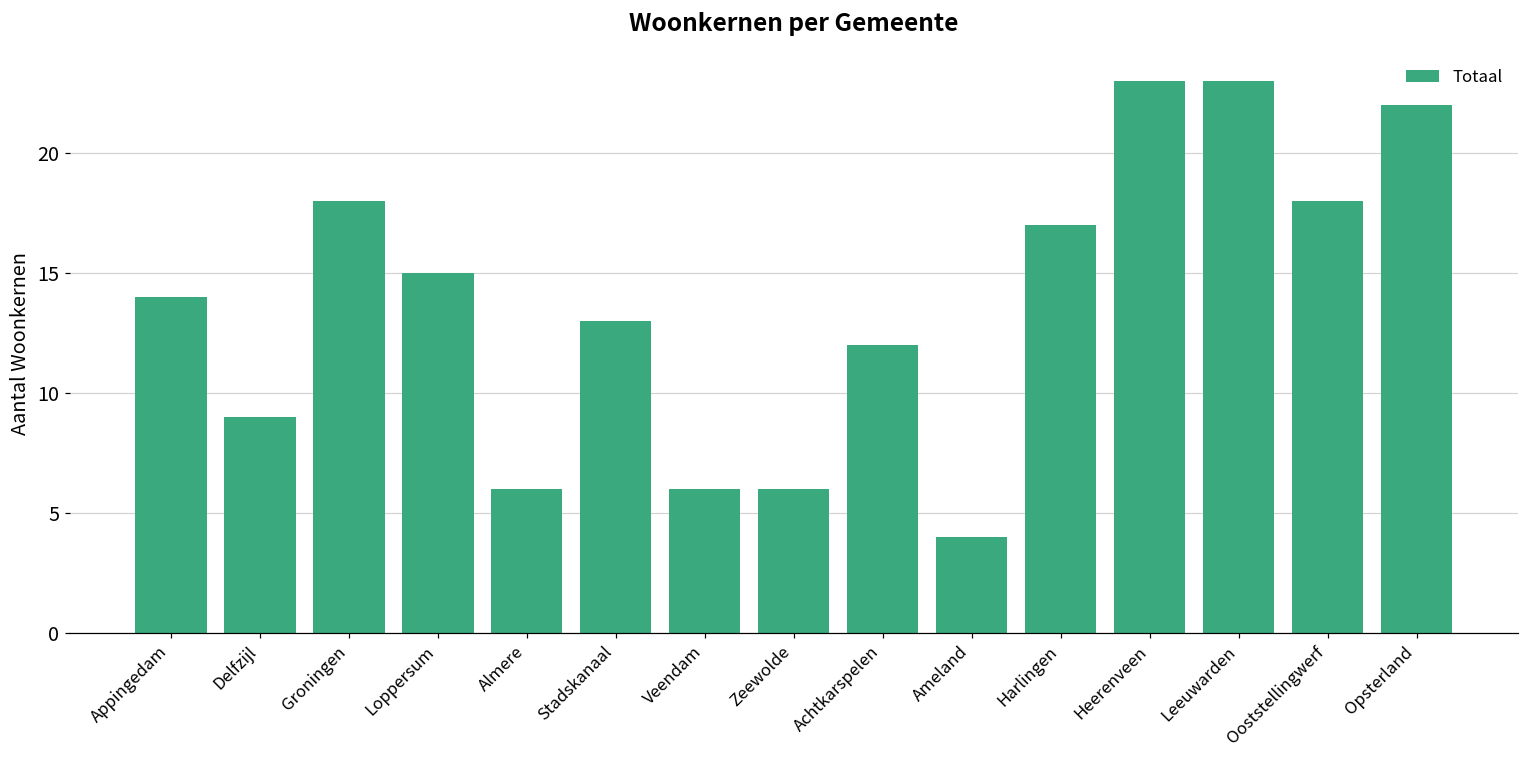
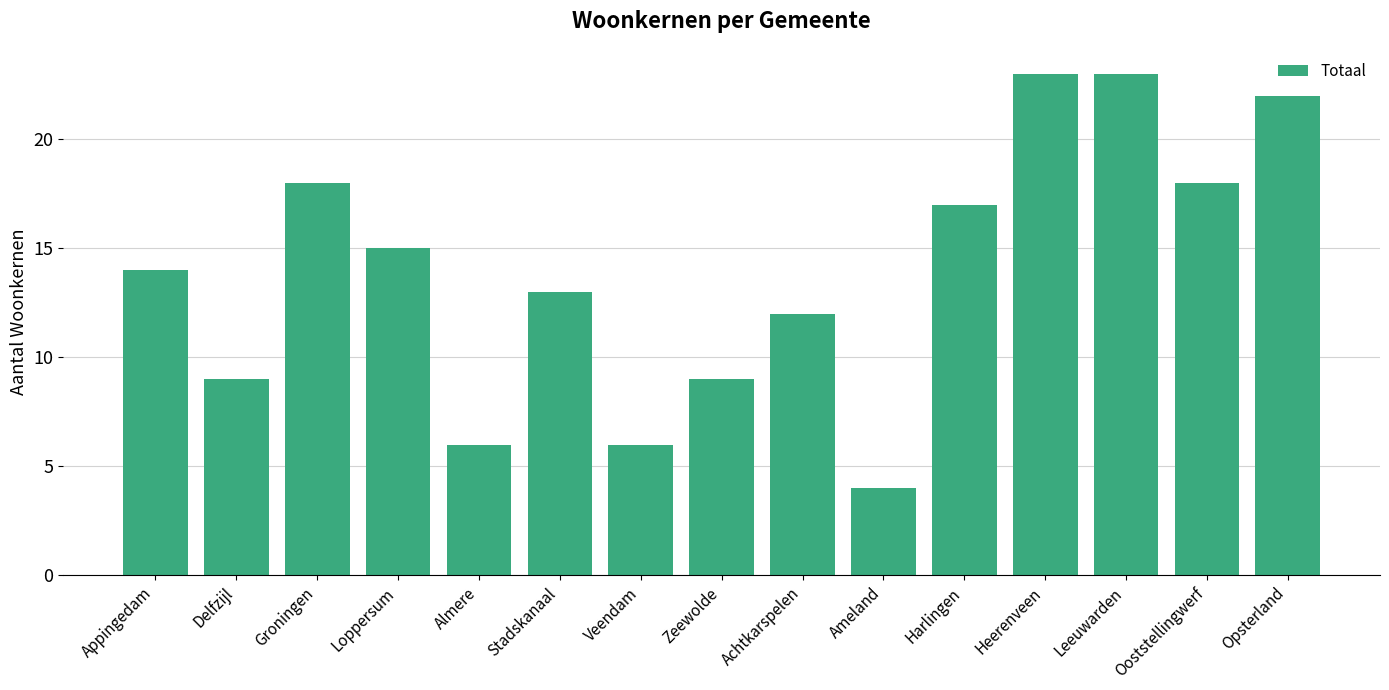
  {
    "Appingedam": 14,
    "Delfzijl": 9,
    "Groningen": 18,
    "Loppersum": 15,
    "Almere": 6,
    "Stadskanaal": 13,
    "Veendam": 6,
-   "Zeewolde": 6,
+   "Zeewolde": 9,
    "Achtkarspelen": 12,
    "Ameland": 4,
    "Harlingen": 17,
    "Heerenveen": 23,
    "Leeuwarden": 23,
    "Ooststellingwerf": 18,
    "Opsterland": 22
  }
